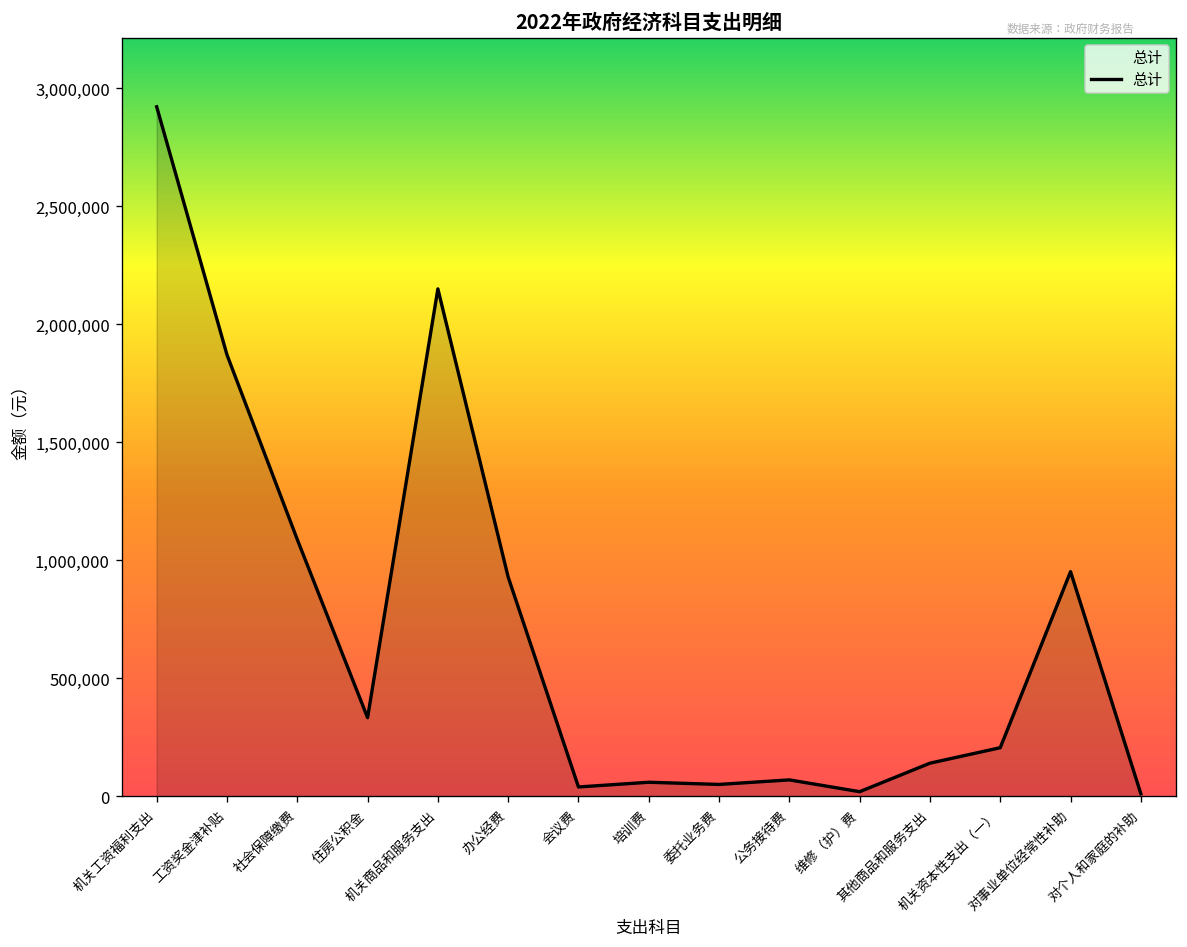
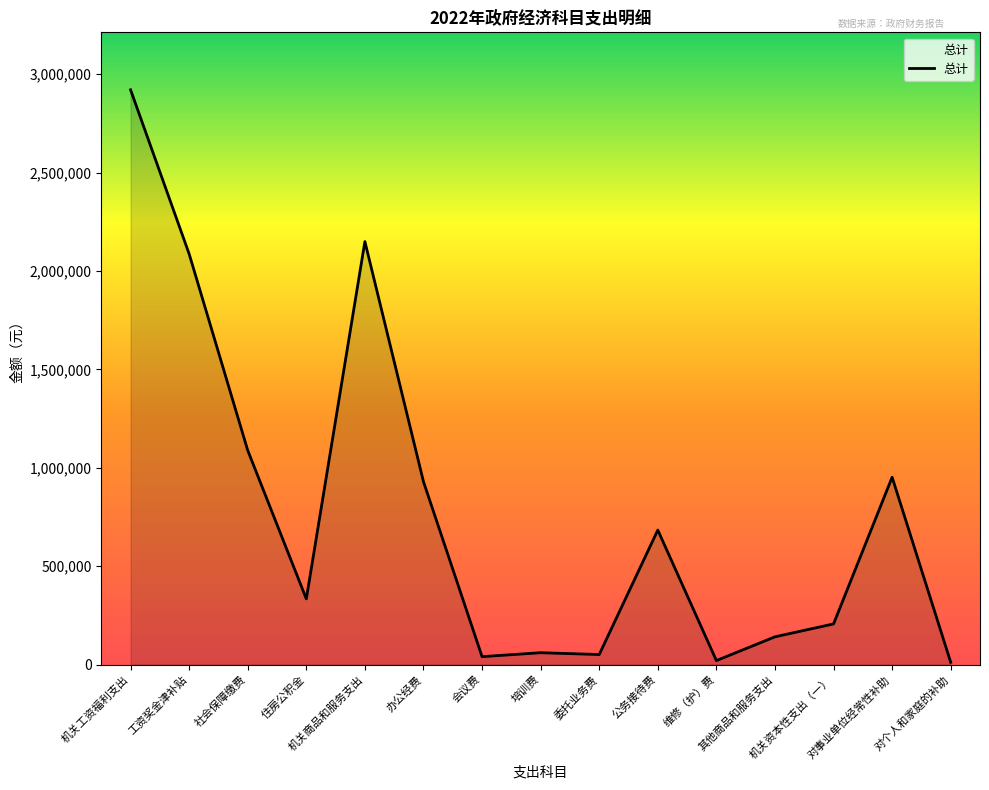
  {
    "机关工资福利支出": "2,920,000",
-   "工资奖金津补贴": "1,870,000",
+   "工资奖金津补贴": "2,090,000",
    "社会保障缴费": "1,090,000",
    "住房公积金": "330,000",
    "机关商品和服务支出": "2,150,000",
    "办公经费": "930,000",
    "会议费": "40,000",
    "培训费": "60,000",
    "委托业务费": "50,000",
-   "公务接待费": "70,000",
+   "公务接待费": "680,000",
    "维修（护）费": "20,000",
    "其他商品和服务支出": "140,000",
    "机关资本性支出（一）": "210,000",
    "对事业单位经常性补助": "950,000",
    "对个人和家庭的补助": "10,000"
  }
